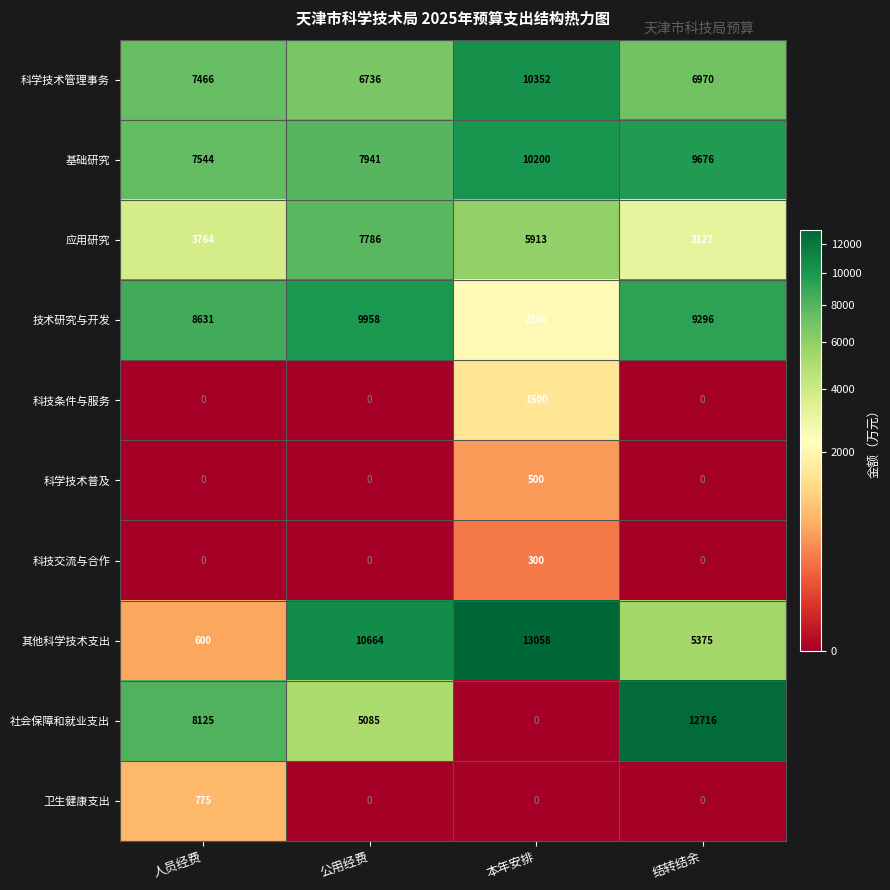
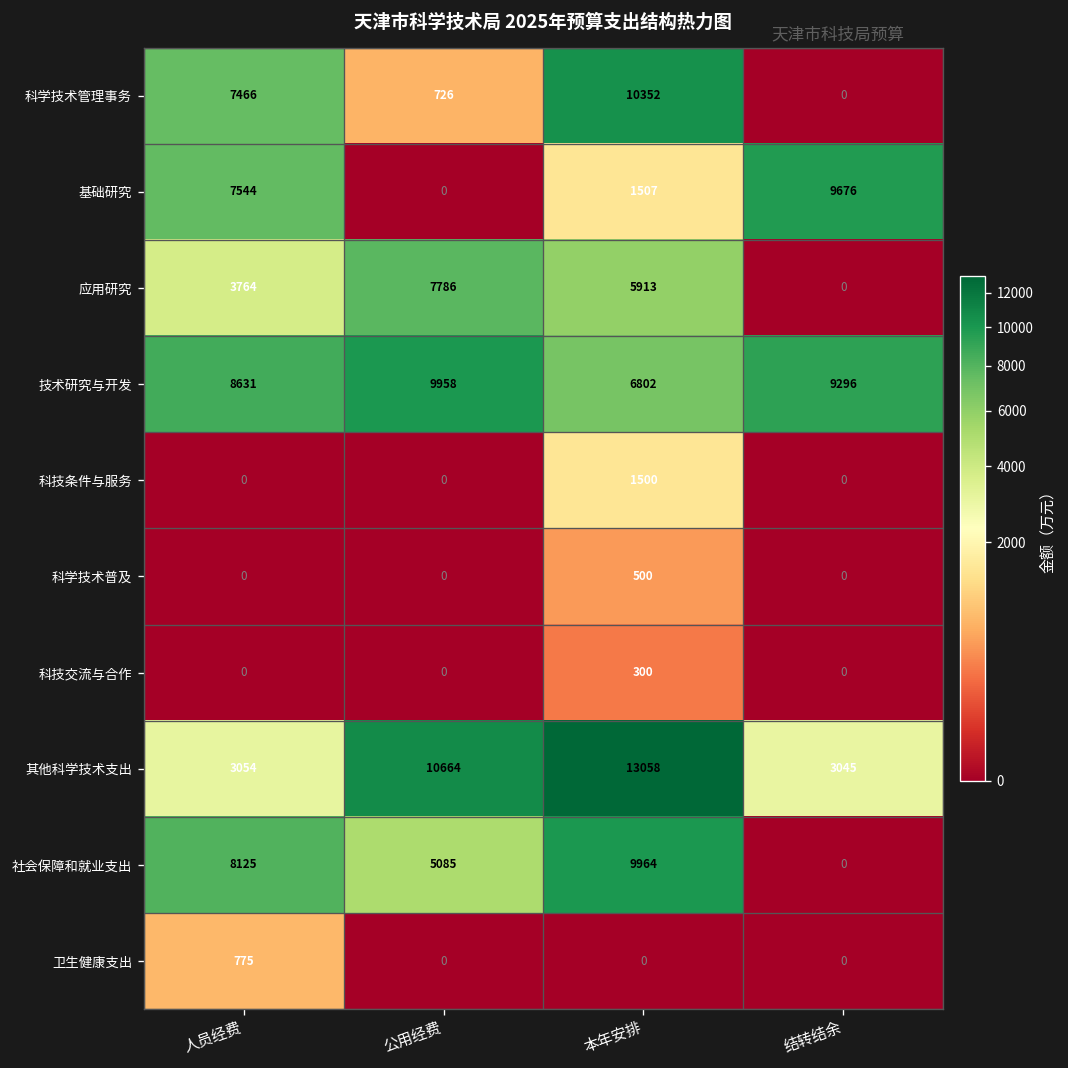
  {
    "科学技术管理事务": {
      "人员经费": 7466,
-     "公用经费": 6736,
+     "公用经费": 726,
      "本年安排": 10352,
-     "结转结余": 6970
+     "结转结余": 0
    },
    "基础研究": {
      "人员经费": 7544,
-     "公用经费": 7941,
-     "本年安排": 10200,
+     "公用经费": 0,
+     "本年安排": 1507,
      "结转结余": 9676
    },
    "应用研究": {
      "人员经费": 3764,
      "公用经费": 7786,
      "本年安排": 5913,
-     "结转结余": 3127
+     "结转结余": 0
    },
    "技术研究与开发": {
      "人员经费": 8631,
      "公用经费": 9958,
-     "本年安排": 2100,
+     "本年安排": 6802,
      "结转结余": 9296
    },
    "科技条件与服务": {
      "人员经费": 0,
      "公用经费": 0,
      "本年安排": 1500,
      "结转结余": 0
    },
    "科学技术普及": {
      "人员经费": 0,
      "公用经费": 0,
      "本年安排": 500,
      "结转结余": 0
    },
    "科技交流与合作": {
      "人员经费": 0,
      "公用经费": 0,
      "本年安排": 300,
      "结转结余": 0
    },
    "其他科学技术支出": {
-     "人员经费": 600,
+     "人员经费": 3054,
      "公用经费": 10664,
      "本年安排": 13058,
-     "结转结余": 5375
+     "结转结余": 3045
    },
    "社会保障和就业支出": {
      "人员经费": 8125,
      "公用经费": 5085,
-     "本年安排": 0,
-     "结转结余": 12716
+     "本年安排": 9964,
+     "结转结余": 0
    },
    "卫生健康支出": {
      "人员经费": 775,
      "公用经费": 0,
      "本年安排": 0,
      "结转结余": 0
    }
  }
